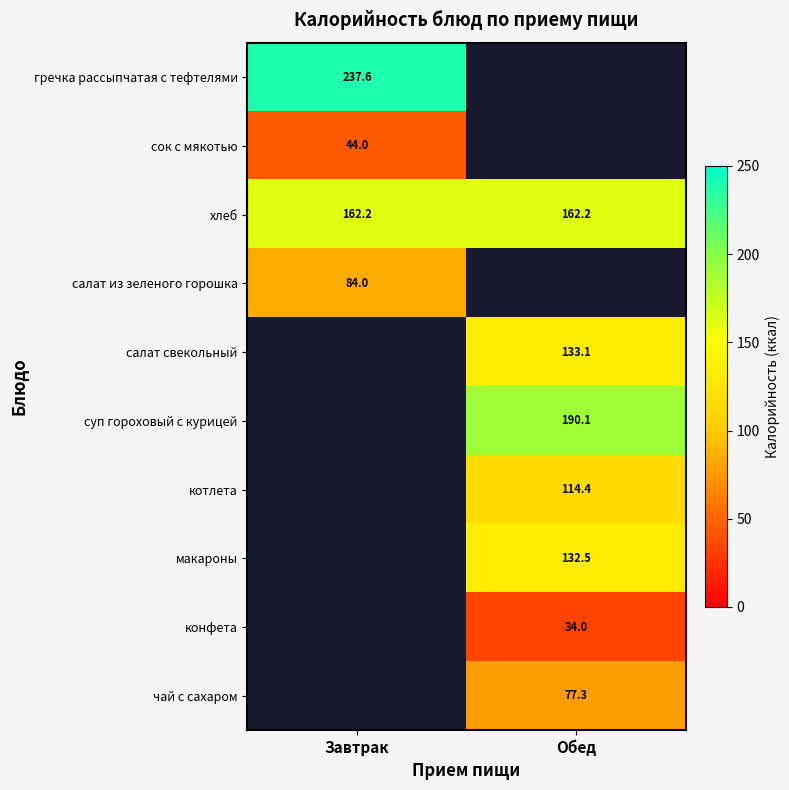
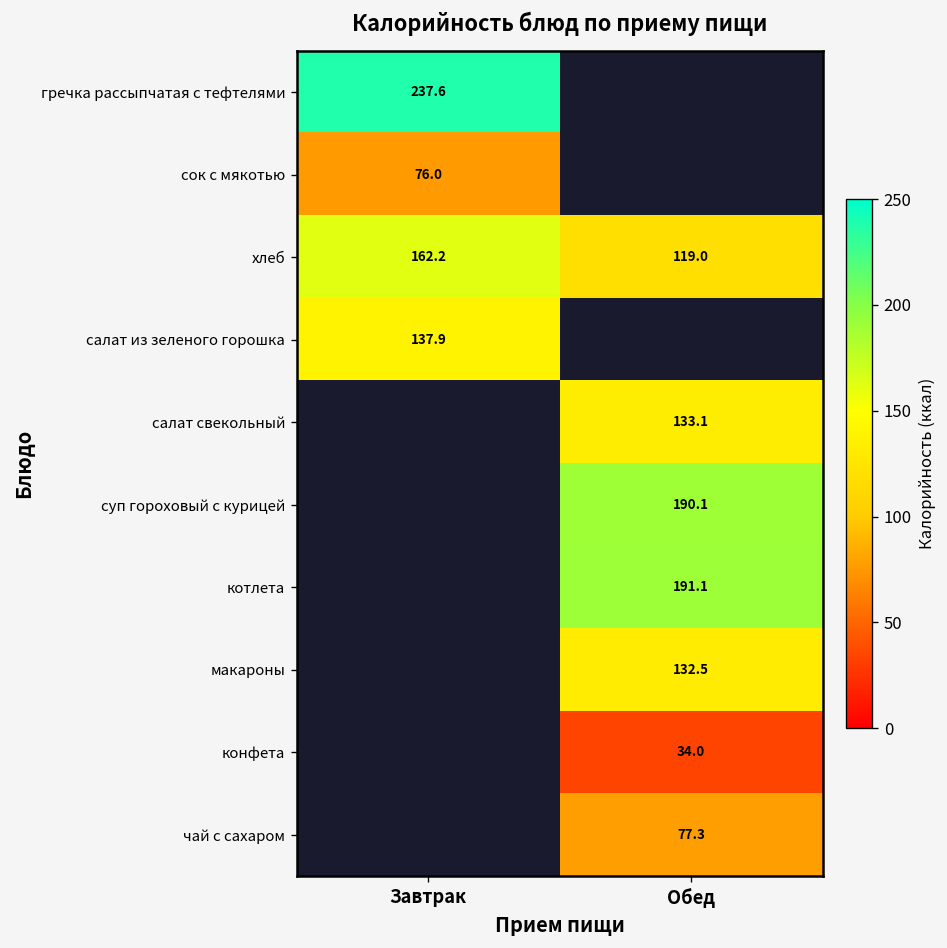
  {
    "гречка рассыпчатая с тефтелями": {
      "Завтрак": 237.6
    },
    "сок с мякотью": {
-     "Завтрак": 44.0
+     "Завтрак": 76.0
    },
    "хлеб": {
      "Завтрак": 162.2,
-     "Обед": 162.2
+     "Обед": 119.0
    },
    "салат из зеленого горошка": {
-     "Завтрак": 84.0
+     "Завтрак": 137.9
    },
    "салат свекольный": {
      "Обед": 133.1
    },
    "суп гороховый с курицей": {
      "Обед": 190.1
    },
    "котлета": {
-     "Обед": 114.4
+     "Обед": 191.1
    },
    "макароны": {
      "Обед": 132.5
    },
    "конфета": {
      "Обед": 34.0
    },
    "чай с сахаром": {
      "Обед": 77.3
    }
  }
